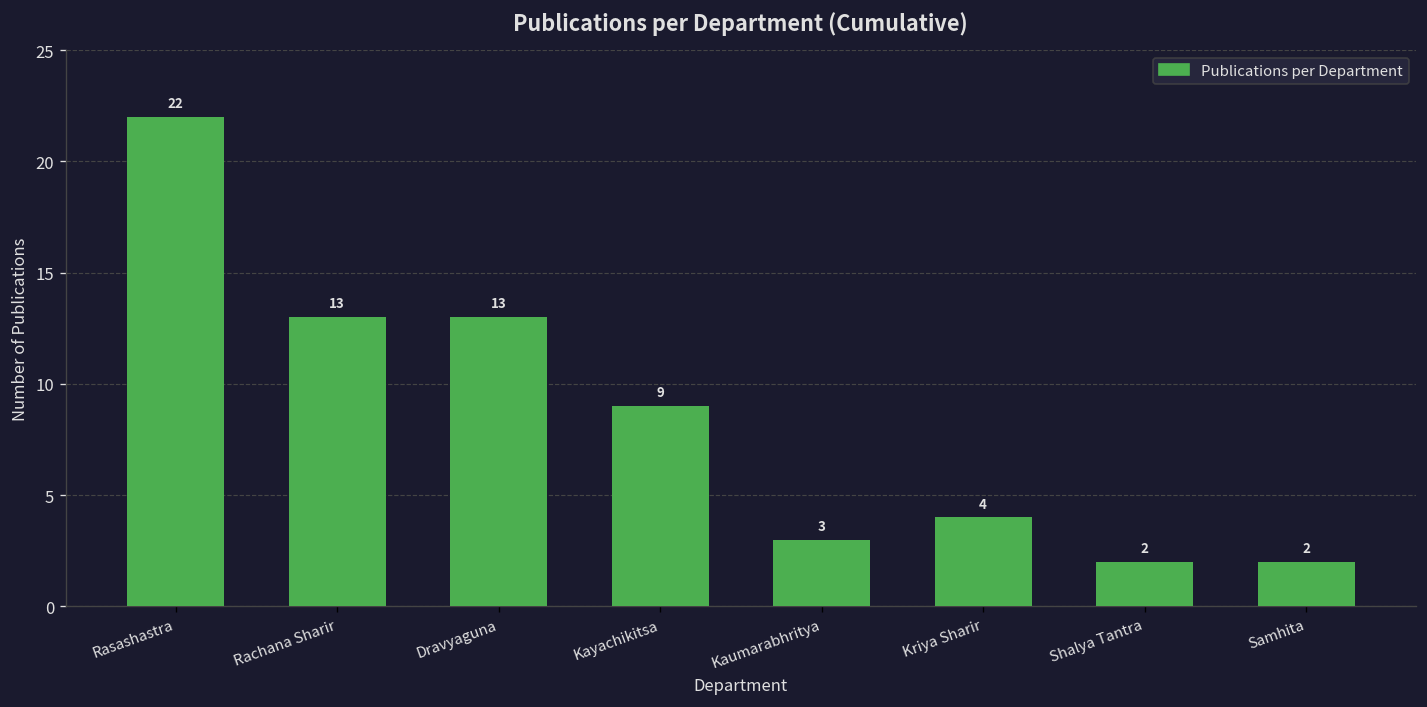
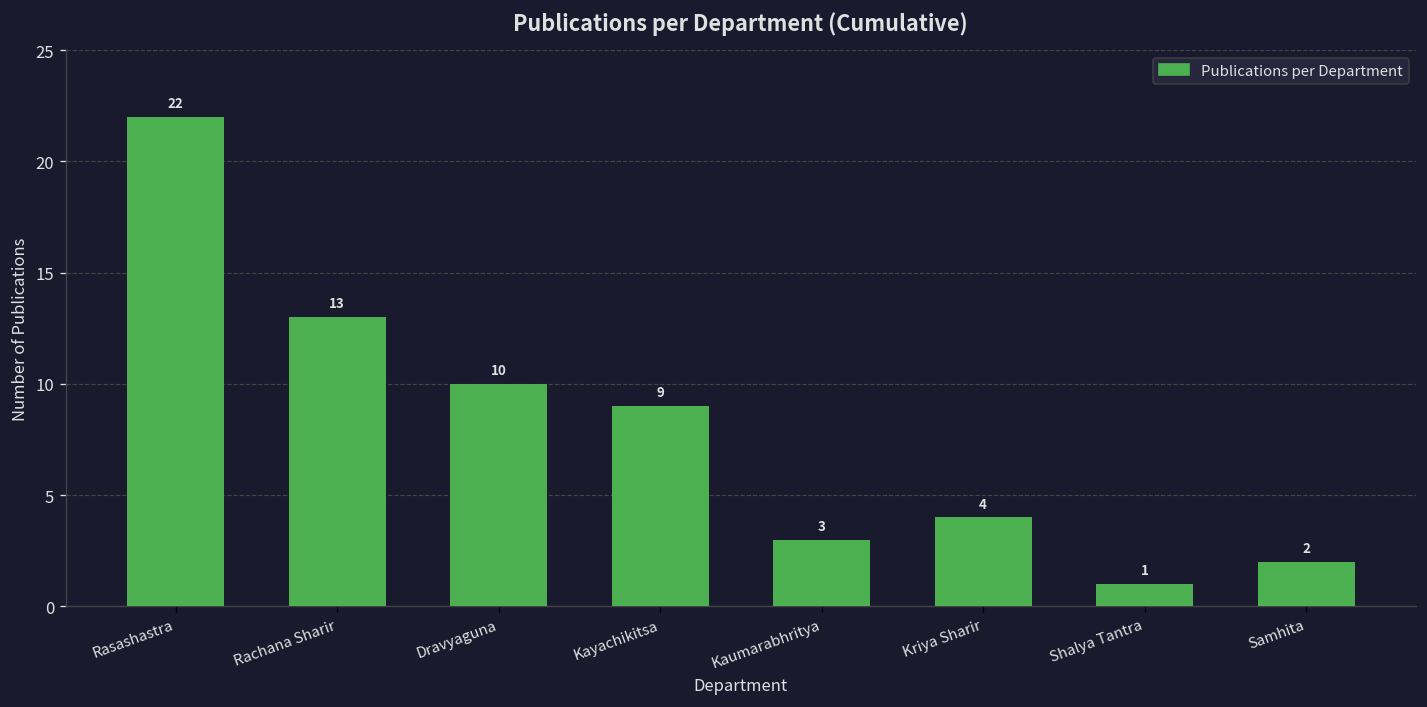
  {
    "Rasashastra": 22,
    "Rachana Sharir": 13,
-   "Dravyaguna": 13,
+   "Dravyaguna": 10,
    "Kayachikitsa": 9,
    "Kaumarabhritya": 3,
    "Kriya Sharir": 4,
-   "Shalya Tantra": 2,
+   "Shalya Tantra": 1,
    "Samhita": 2
  }
